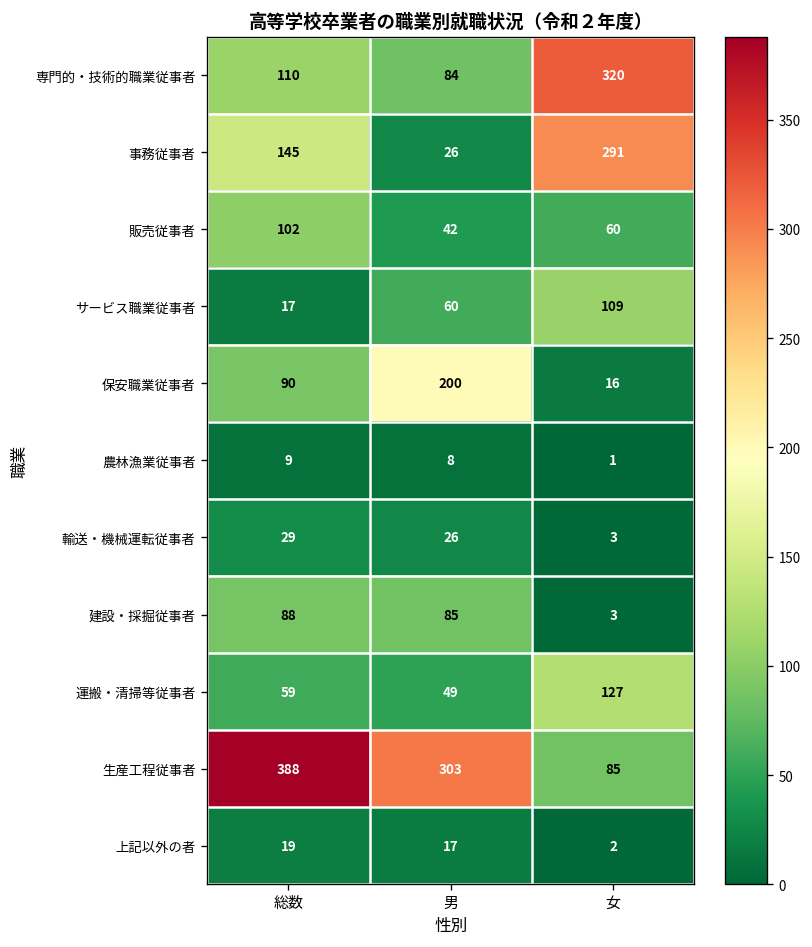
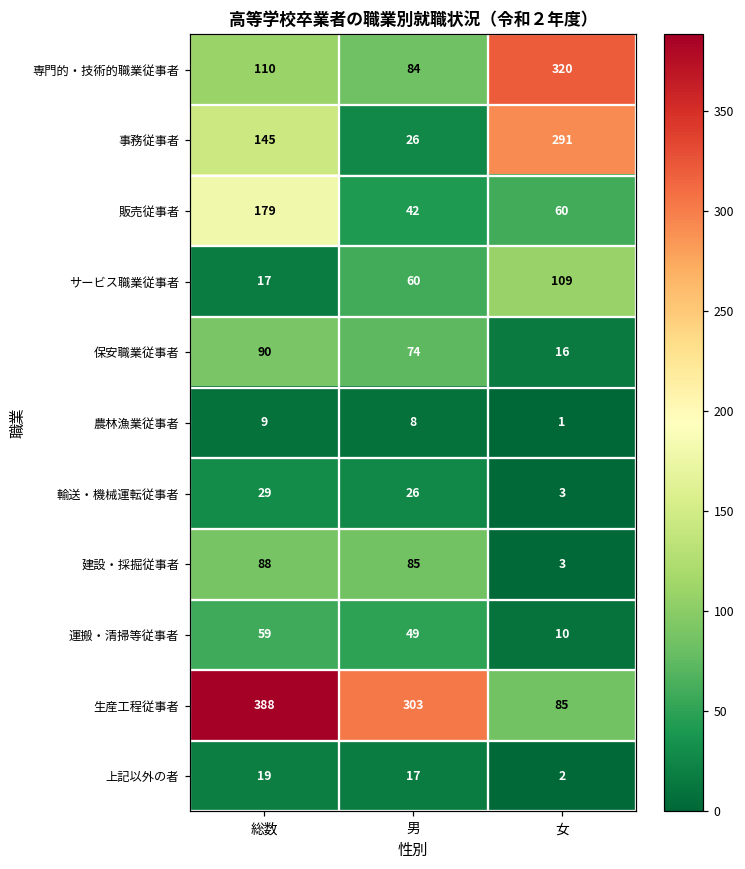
  {
    "専門的・技術的職業従事者": {
      "総数": 110,
      "男": 84,
      "女": 320
    },
    "事務従事者": {
      "総数": 145,
      "男": 26,
      "女": 291
    },
    "販売従事者": {
-     "総数": 102,
+     "総数": 179,
      "男": 42,
      "女": 60
    },
    "サービス職業従事者": {
      "総数": 17,
      "男": 60,
      "女": 109
    },
    "保安職業従事者": {
      "総数": 90,
-     "男": 200,
+     "男": 74,
      "女": 16
    },
    "農林漁業従事者": {
      "総数": 9,
      "男": 8,
      "女": 1
    },
    "輸送・機械運転従事者": {
      "総数": 29,
      "男": 26,
      "女": 3
    },
    "建設・採掘従事者": {
      "総数": 88,
      "男": 85,
      "女": 3
    },
    "運搬・清掃等従事者": {
      "総数": 59,
      "男": 49,
-     "女": 127
+     "女": 10
    },
    "生産工程従事者": {
      "総数": 388,
      "男": 303,
      "女": 85
    },
    "上記以外の者": {
      "総数": 19,
      "男": 17,
      "女": 2
    }
  }
